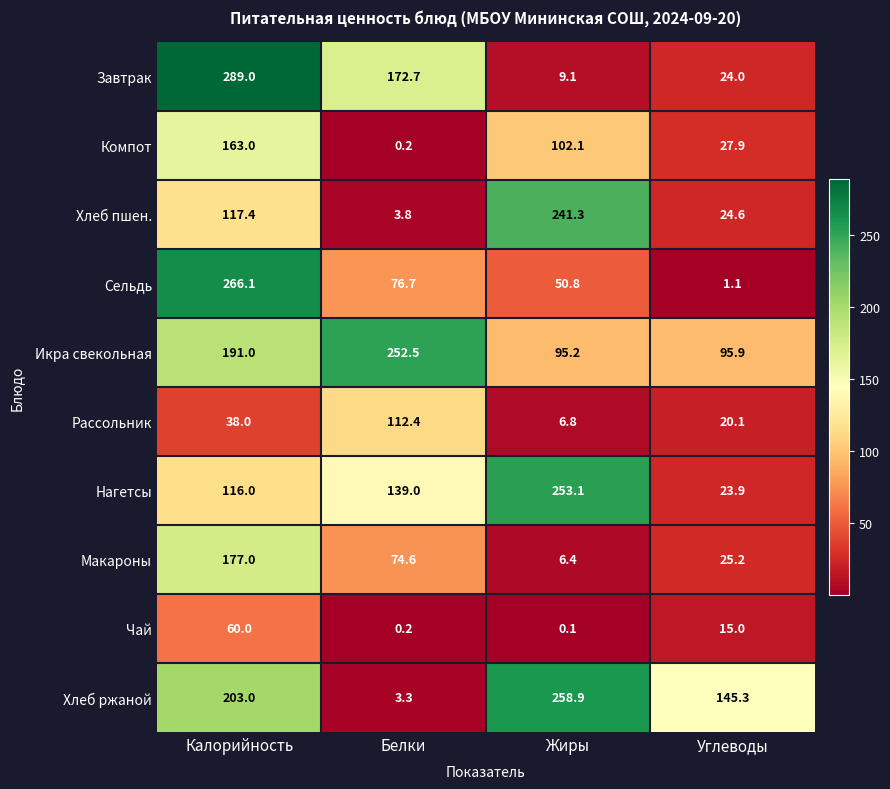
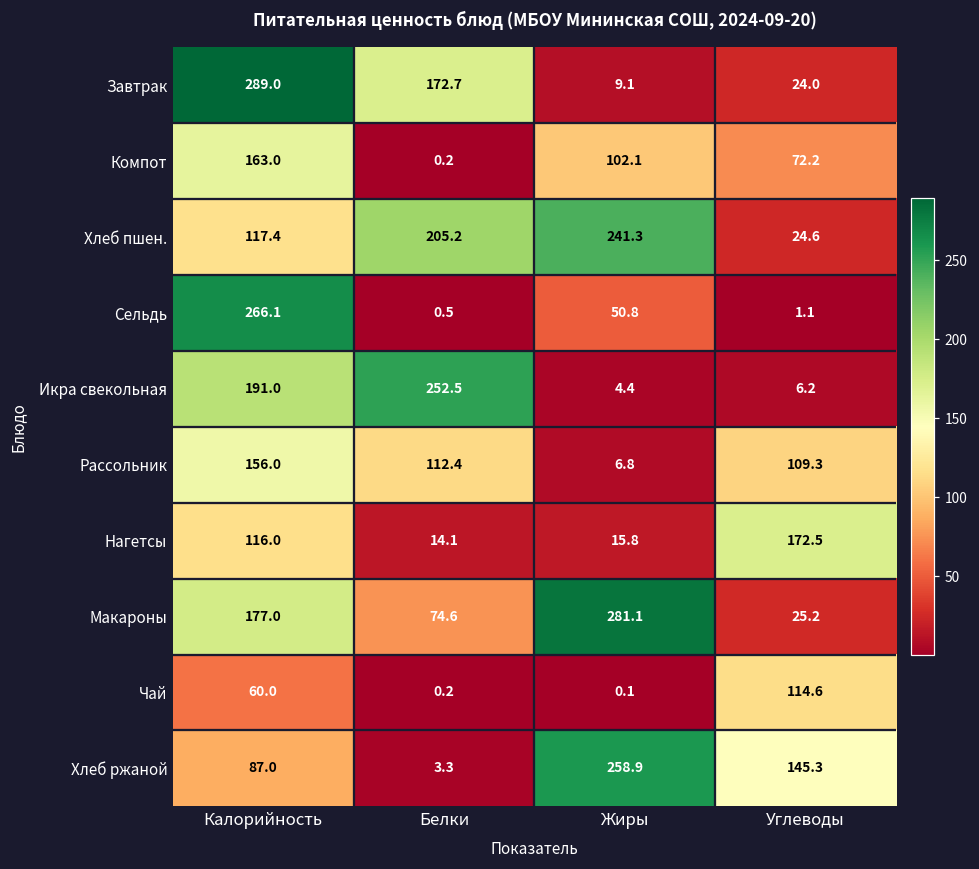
  {
    "Завтрак": {
      "Калорийность": 289.0,
      "Белки": 172.7,
      "Жиры": 9.1,
      "Углеводы": 24.0
    },
    "Компот": {
      "Калорийность": 163.0,
      "Белки": 0.2,
      "Жиры": 102.1,
-     "Углеводы": 27.9
+     "Углеводы": 72.2
    },
    "Хлеб пшен.": {
      "Калорийность": 117.4,
-     "Белки": 3.8,
+     "Белки": 205.2,
      "Жиры": 241.3,
      "Углеводы": 24.6
    },
    "Сельдь": {
      "Калорийность": 266.1,
-     "Белки": 76.7,
+     "Белки": 0.5,
      "Жиры": 50.8,
      "Углеводы": 1.1
    },
    "Икра свекольная": {
      "Калорийность": 191.0,
      "Белки": 252.5,
-     "Жиры": 95.2,
-     "Углеводы": 95.9
+     "Жиры": 4.4,
+     "Углеводы": 6.2
    },
    "Рассольник": {
-     "Калорийность": 38.0,
+     "Калорийность": 156.0,
      "Белки": 112.4,
      "Жиры": 6.8,
-     "Углеводы": 20.1
+     "Углеводы": 109.3
    },
    "Нагетсы": {
      "Калорийность": 116.0,
-     "Белки": 139.0,
-     "Жиры": 253.1,
-     "Углеводы": 23.9
+     "Белки": 14.1,
+     "Жиры": 15.8,
+     "Углеводы": 172.5
    },
    "Макароны": {
      "Калорийность": 177.0,
      "Белки": 74.6,
-     "Жиры": 6.4,
+     "Жиры": 281.1,
      "Углеводы": 25.2
    },
    "Чай": {
      "Калорийность": 60.0,
      "Белки": 0.2,
      "Жиры": 0.1,
-     "Углеводы": 15.0
+     "Углеводы": 114.6
    },
    "Хлеб ржаной": {
-     "Калорийность": 203.0,
+     "Калорийность": 87.0,
      "Белки": 3.3,
      "Жиры": 258.9,
      "Углеводы": 145.3
    }
  }
